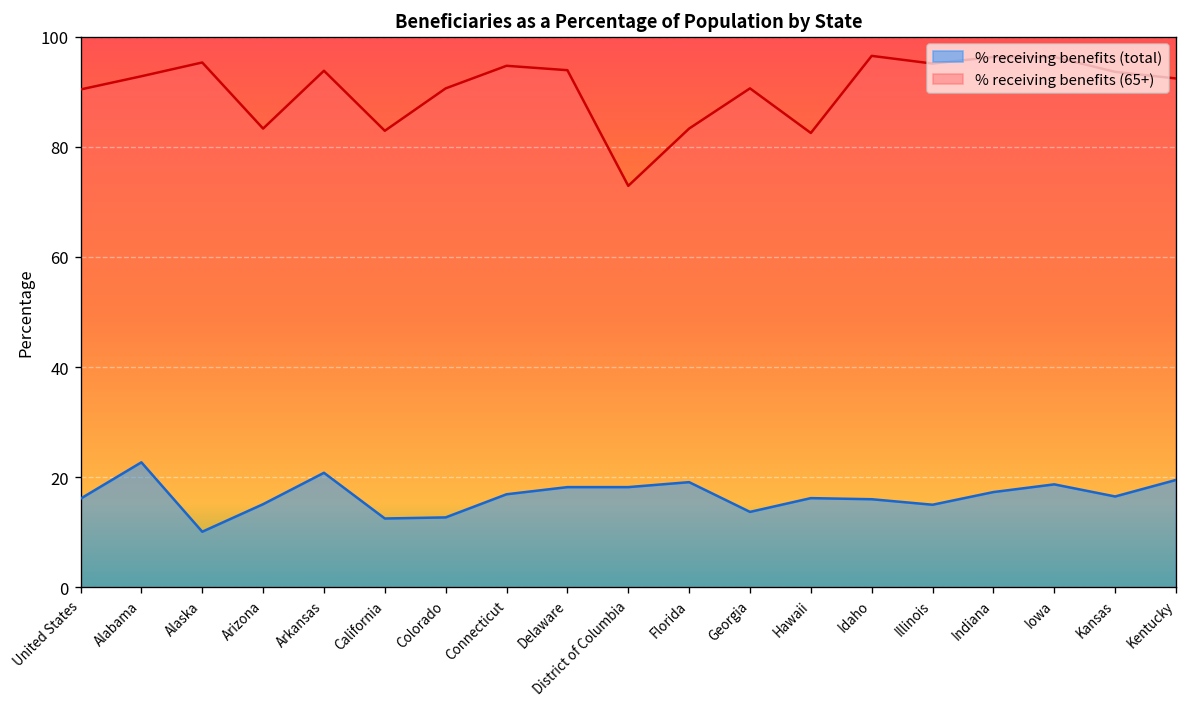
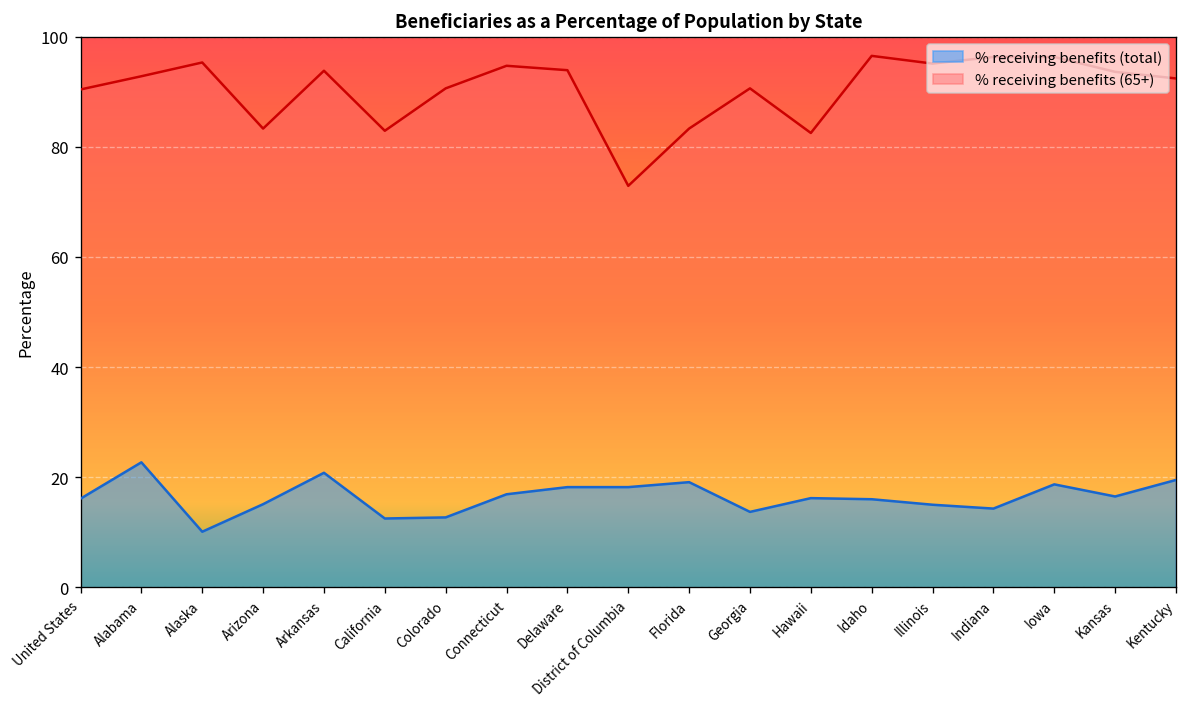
  {
    "% receiving benefits (total)": {
      "United States": 16,
      "Alabama": 23,
      "Alaska": 10,
      "Arizona": 15,
      "Arkansas": 21,
      "California": 13,
      "Colorado": 13,
      "Connecticut": 17,
      "Delaware": 18,
      "District of Columbia": 18,
      "Florida": 19,
      "Georgia": 14,
      "Hawaii": 16,
      "Idaho": 16,
      "Illinois": 15,
-     "Indiana": 17,
+     "Indiana": 14,
      "Iowa": 19,
      "Kansas": 17,
      "Kentucky": 20
    },
    "% receiving benefits (65+)": {
      "United States": 90,
      "Alabama": 93,
      "Alaska": 95,
      "Arizona": 83,
      "Arkansas": 94,
      "California": 83,
      "Colorado": 91,
      "Connecticut": 95,
      "Delaware": 94,
      "District of Columbia": 73,
      "Florida": 83,
      "Georgia": 91,
      "Hawaii": 83,
      "Idaho": 97,
      "Kentucky": 92
    }
  }
